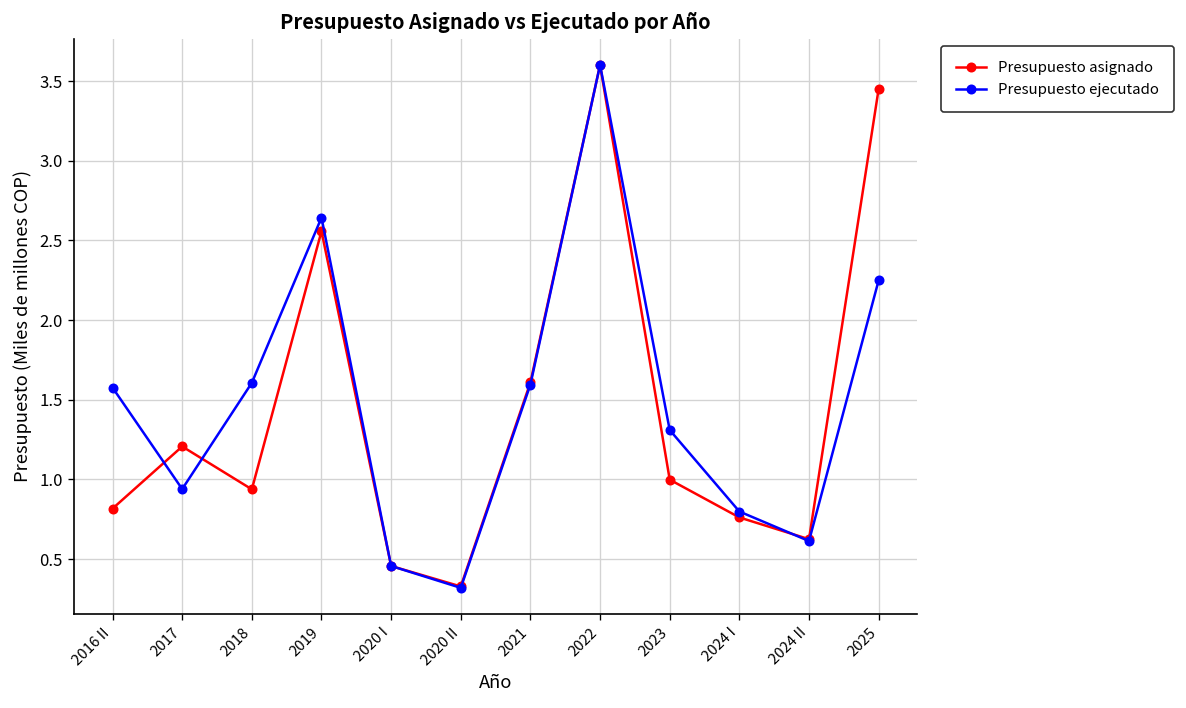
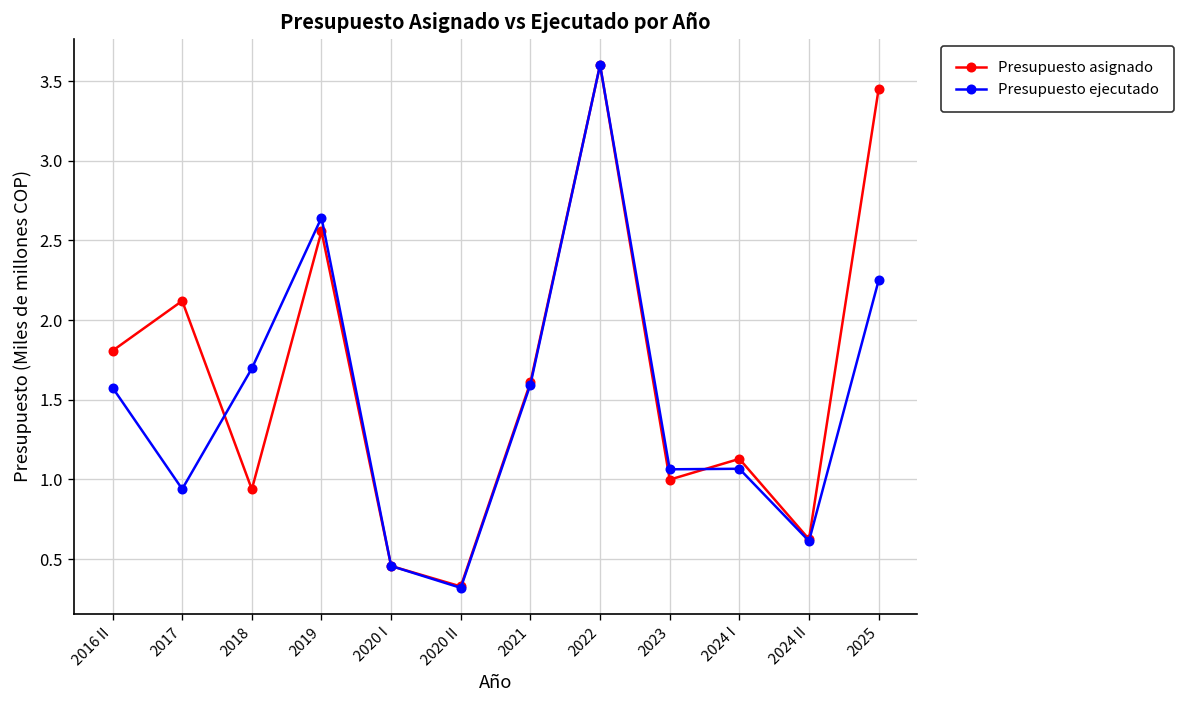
  {
    "Presupuesto asignado": {
-     "2016 II": 0.82,
-     "2017": 1.21,
+     "2016 II": 1.81,
+     "2017": 2.12,
      "2018": 0.94,
      "2019": 2.56,
      "2023": 1.00,
-     "2024 I": 0.76,
+     "2024 I": 1.13,
      "2025": 3.45
    },
    "Presupuesto ejecutado": {
      "2016 II": 1.58,
      "2017": 0.94,
-     "2018": 1.61,
+     "2018": 1.70,
      "2019": 2.64,
-     "2023": 1.31,
-     "2024 I": 0.80,
+     "2023": 1.06,
+     "2024 I": 1.07,
      "2025": 2.25
    }
  }
